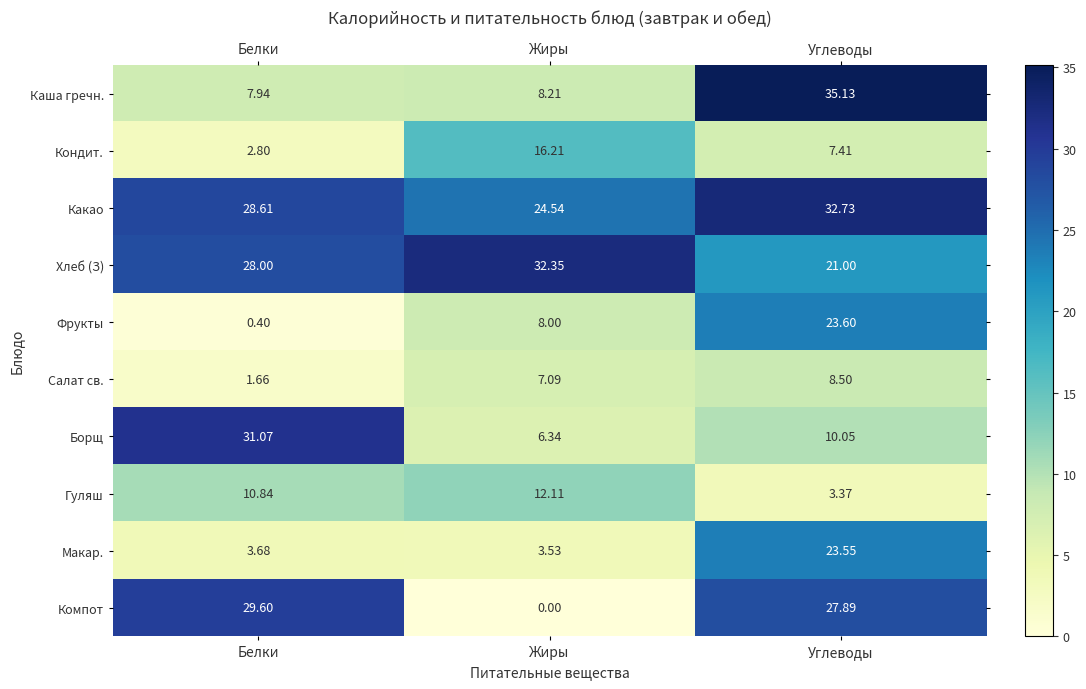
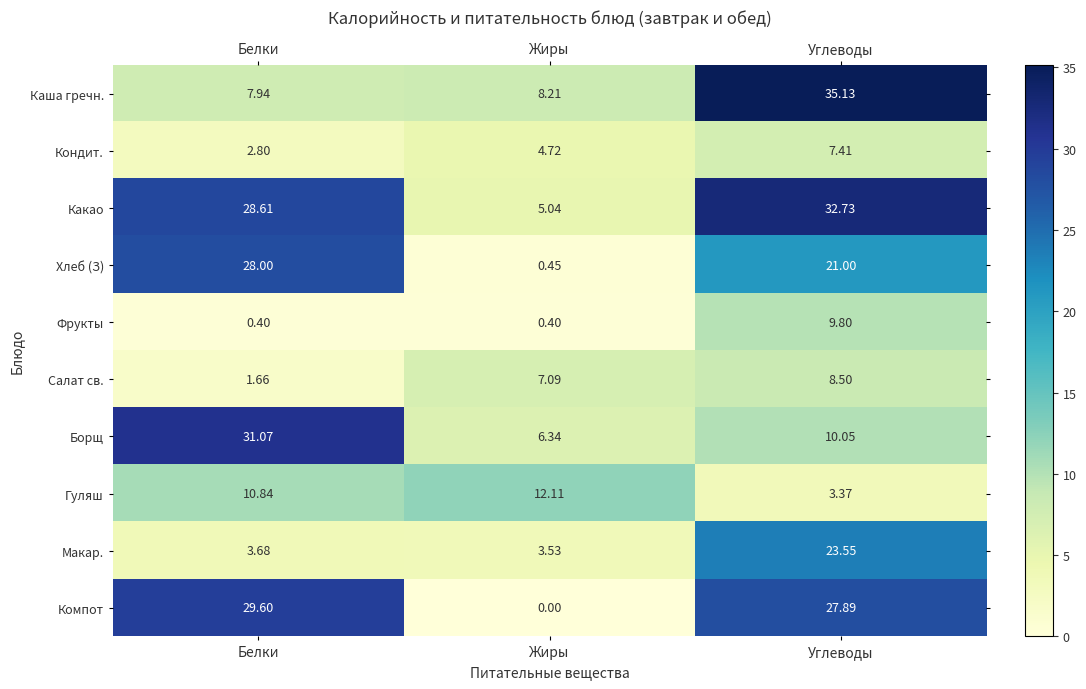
  {
    "Каша гречн.": {
      "Белки": 7.94,
      "Жиры": 8.21,
      "Углеводы": 35.13
    },
    "Кондит.": {
      "Белки": 2.80,
-     "Жиры": 16.21,
+     "Жиры": 4.72,
      "Углеводы": 7.41
    },
    "Какао": {
      "Белки": 28.61,
-     "Жиры": 24.54,
+     "Жиры": 5.04,
      "Углеводы": 32.73
    },
    "Хлеб (З)": {
      "Белки": 28.00,
-     "Жиры": 32.35,
+     "Жиры": 0.45,
      "Углеводы": 21.00
    },
    "Фрукты": {
      "Белки": 0.40,
-     "Жиры": 8.00,
-     "Углеводы": 23.60
+     "Жиры": 0.40,
+     "Углеводы": 9.80
    },
    "Салат св.": {
      "Белки": 1.66,
      "Жиры": 7.09,
      "Углеводы": 8.50
    },
    "Борщ": {
      "Белки": 31.07,
      "Жиры": 6.34,
      "Углеводы": 10.05
    },
    "Гуляш": {
      "Белки": 10.84,
      "Жиры": 12.11,
      "Углеводы": 3.37
    },
    "Макар.": {
      "Белки": 3.68,
      "Жиры": 3.53,
      "Углеводы": 23.55
    },
    "Компот": {
      "Белки": 29.60,
      "Жиры": 0.00,
      "Углеводы": 27.89
    }
  }
